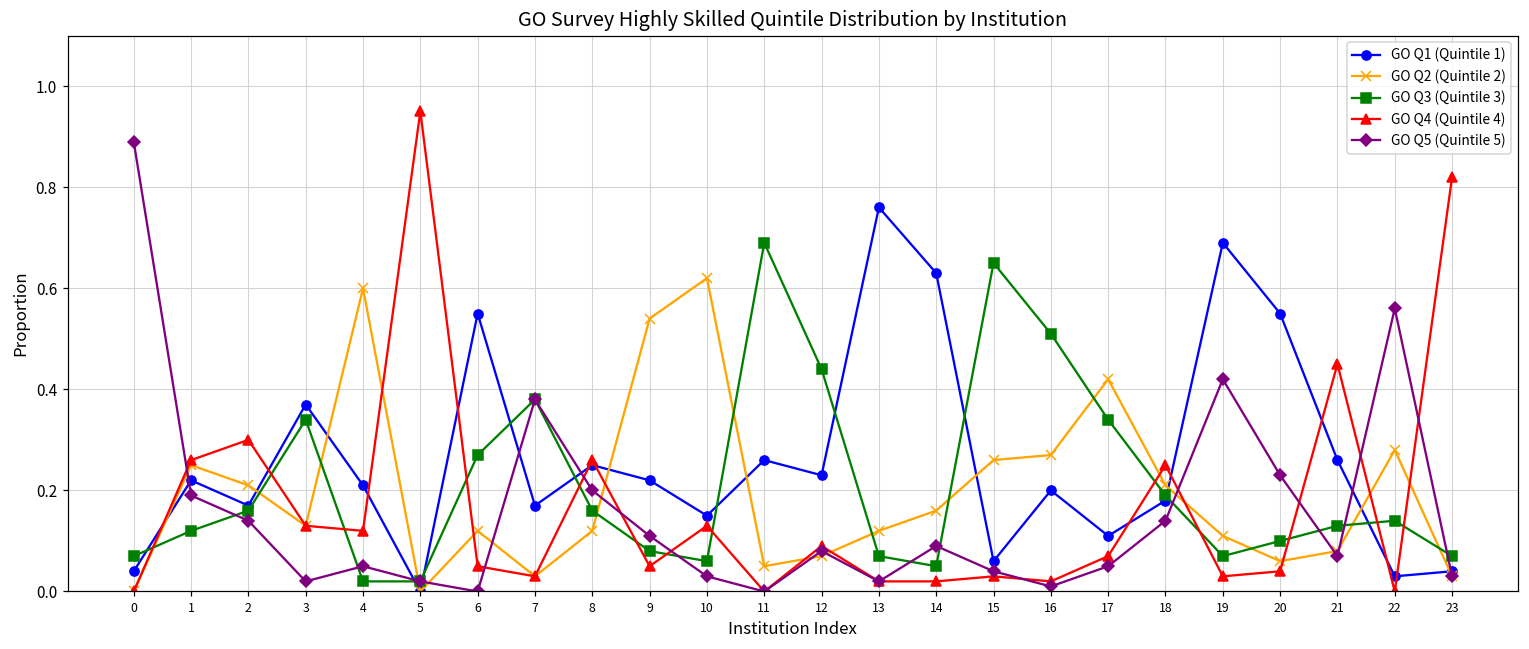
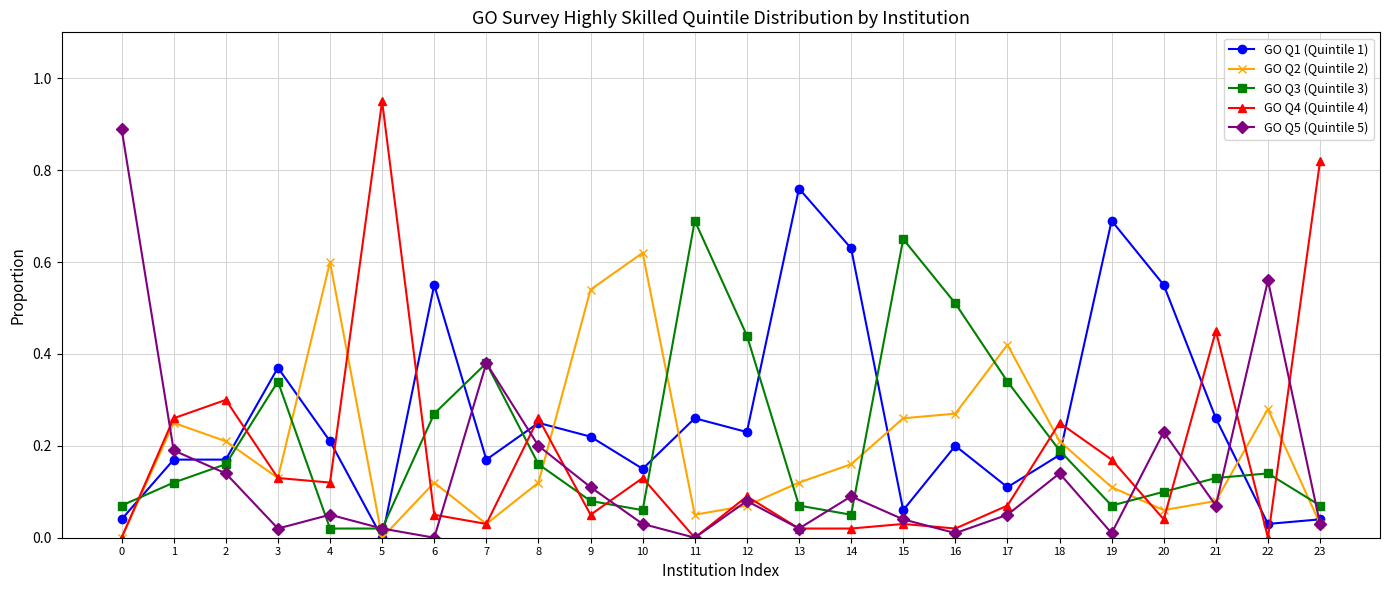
  {
    "GO Q1 (Quintile 1)": {
      "0": 0.04,
-     "1": 0.22,
+     "1": 0.17,
      "2": 0.17,
      "3": 0.37,
      "4": 0.21,
      "6": 0.55,
      "7": 0.17,
      "8": 0.25,
      "9": 0.22,
      "10": 0.15,
      "11": 0.26,
      "12": 0.23,
      "13": 0.76,
      "14": 0.63,
      "15": 0.06,
      "16": 0.20,
      "17": 0.11,
      "18": 0.18,
      "19": 0.69,
      "20": 0.55,
      "21": 0.26,
      "22": 0.03,
      "23": 0.04
    },
    "GO Q2 (Quintile 2)": {
      "1": 0.25,
      "2": 0.21,
      "4": 0.60,
      "6": 0.12,
      "8": 0.12,
      "9": 0.54,
      "10": 0.62,
      "11": 0.05,
      "12": 0.07,
      "13": 0.12,
      "14": 0.16,
      "15": 0.26,
      "16": 0.27,
      "17": 0.42,
      "18": 0.21,
      "19": 0.11,
      "20": 0.06,
      "21": 0.08,
      "22": 0.28
    },
    "GO Q3 (Quintile 3)": {
      "0": 0.07,
      "1": 0.12,
      "2": 0.16,
      "3": 0.34,
      "4": 0.02,
      "6": 0.27,
      "8": 0.16,
      "9": 0.08,
      "10": 0.06,
      "11": 0.69,
      "12": 0.44,
      "13": 0.07,
      "14": 0.05,
      "15": 0.65,
      "16": 0.51,
      "17": 0.34,
      "18": 0.19,
      "19": 0.07,
      "20": 0.10,
      "21": 0.13,
      "22": 0.14,
      "23": 0.07
    },
    "GO Q4 (Quintile 4)": {
      "1": 0.26,
      "2": 0.30,
      "4": 0.12,
      "5": 0.95,
      "6": 0.05,
      "8": 0.26,
      "9": 0.05,
      "10": 0.13,
      "12": 0.09,
      "14": 0.02,
      "15": 0.03,
      "16": 0.02,
      "17": 0.07,
      "18": 0.25,
-     "19": 0.03,
+     "19": 0.17,
      "20": 0.04,
      "21": 0.45,
      "22": 0.00,
      "23": 0.82
    },
    "GO Q5 (Quintile 5)": {
      "0": 0.89,
      "1": 0.19,
      "2": 0.14,
      "3": 0.02,
      "4": 0.05,
      "6": 0.00,
      "8": 0.20,
      "9": 0.11,
      "10": 0.03,
      "12": 0.08,
      "14": 0.09,
      "15": 0.04,
      "16": 0.01,
      "17": 0.05,
      "18": 0.14,
-     "19": 0.42,
+     "19": 0.01,
      "20": 0.23,
      "21": 0.07,
      "22": 0.56
    }
  }
